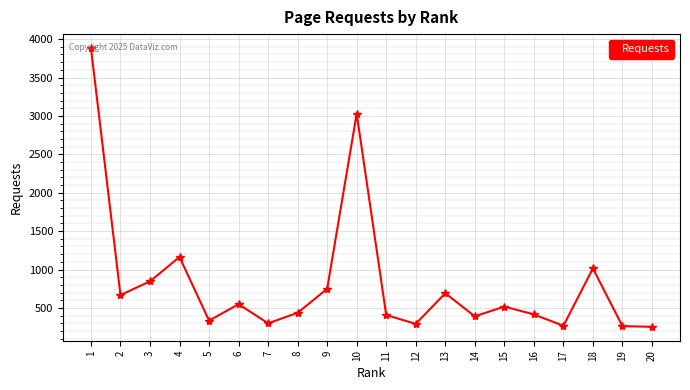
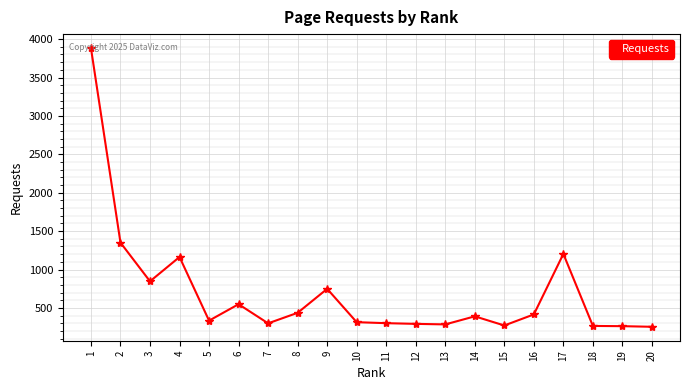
  {
-   "2": 700,
+   "2": 1400,
    "3": 800,
    "4": 1200,
    "5": 300,
    "6": 500,
    "7": 300,
    "8": 400,
    "9": 700,
-   "10": 3000,
-   "11": 400,
+   "10": 300,
+   "11": 300,
    "12": 300,
-   "13": 700,
+   "13": 300,
    "14": 400,
-   "15": 500,
+   "15": 300,
    "16": 400,
-   "17": 300,
-   "18": 1000,
+   "17": 1200,
+   "18": 300,
    "19": 300,
    "20": 300
  }
